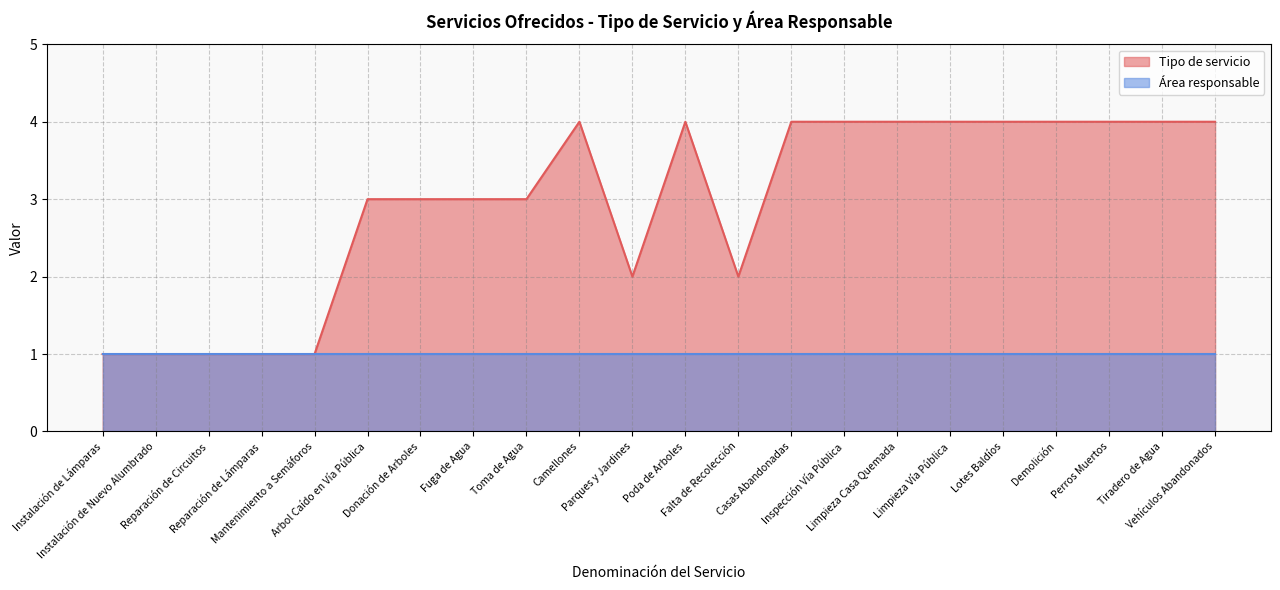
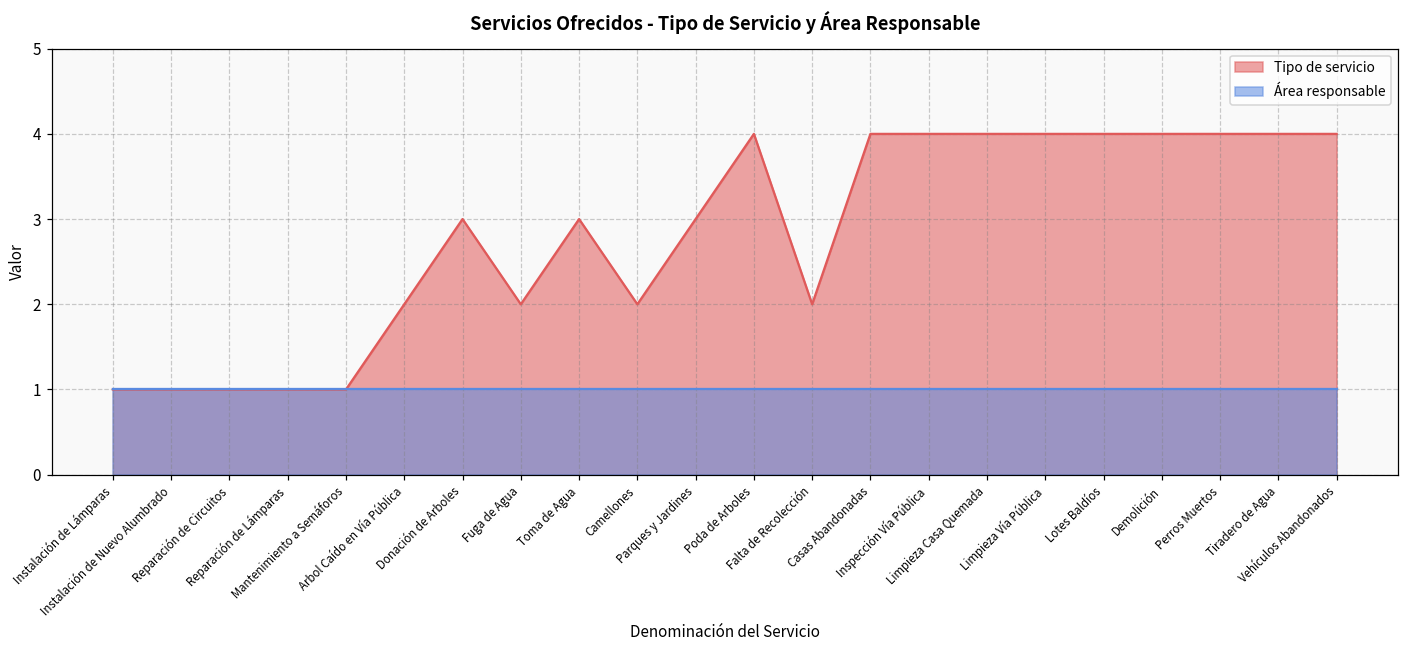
  {
    "Tipo de servicio": {
-     "Arbol Caído en Vía Pública": 3,
+     "Arbol Caído en Vía Pública": 2,
      "Donación de Arboles": 3,
-     "Fuga de Agua": 3,
+     "Fuga de Agua": 2,
      "Toma de Agua": 3,
-     "Camellones": 4,
-     "Parques y Jardines": 2,
+     "Camellones": 2,
+     "Parques y Jardines": 3,
      "Poda de Arboles": 4,
      "Falta de Recolección": 2,
      "Casas Abandonadas": 4,
      "Inspección Vía Pública": 4,
      "Limpieza Casa Quemada": 4,
      "Limpieza Vía Pública": 4,
      "Lotes Baldíos": 4,
      "Demolición": 4,
      "Perros Muertos": 4,
      "Tiradero de Agua": 4,
      "Vehículos Abandonados": 4
    },
    "Área responsable": {
      "Arbol Caído en Vía Pública": 1,
      "Donación de Arboles": 1,
      "Fuga de Agua": 1,
      "Toma de Agua": 1,
      "Camellones": 1,
      "Parques y Jardines": 1,
      "Poda de Arboles": 1,
      "Falta de Recolección": 1,
      "Casas Abandonadas": 1,
      "Inspección Vía Pública": 1,
      "Limpieza Casa Quemada": 1,
      "Limpieza Vía Pública": 1,
      "Lotes Baldíos": 1,
      "Demolición": 1,
      "Perros Muertos": 1,
      "Tiradero de Agua": 1,
      "Vehículos Abandonados": 1
    }
  }
